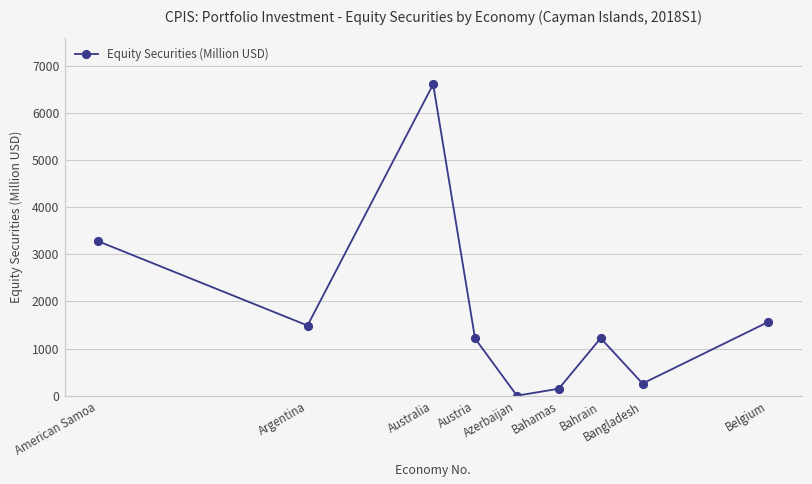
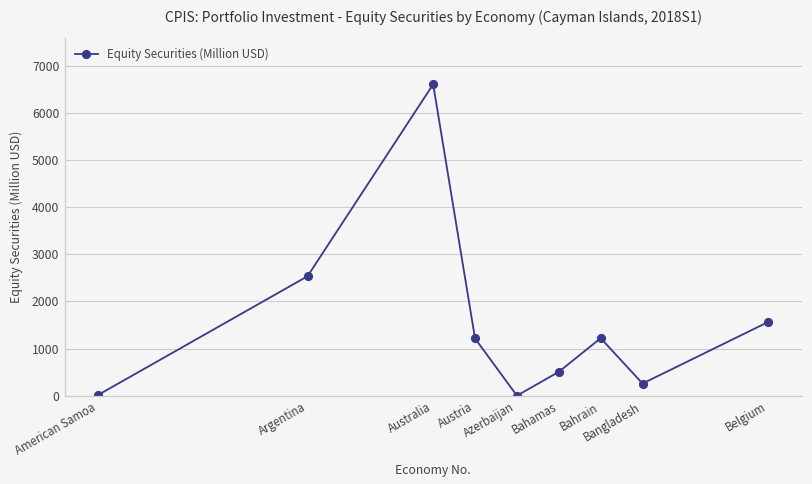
  {
-   "American Samoa": 3300,
-   "Argentina": 1500,
+   "American Samoa": 0,
+   "Argentina": 2500,
    "Australia": 6600,
    "Austria": 1200,
    "Azerbaijan": 0,
-   "Bahamas": 100,
+   "Bahamas": 500,
    "Bahrain": 1200,
    "Bangladesh": 300,
    "Belgium": 1600
  }
